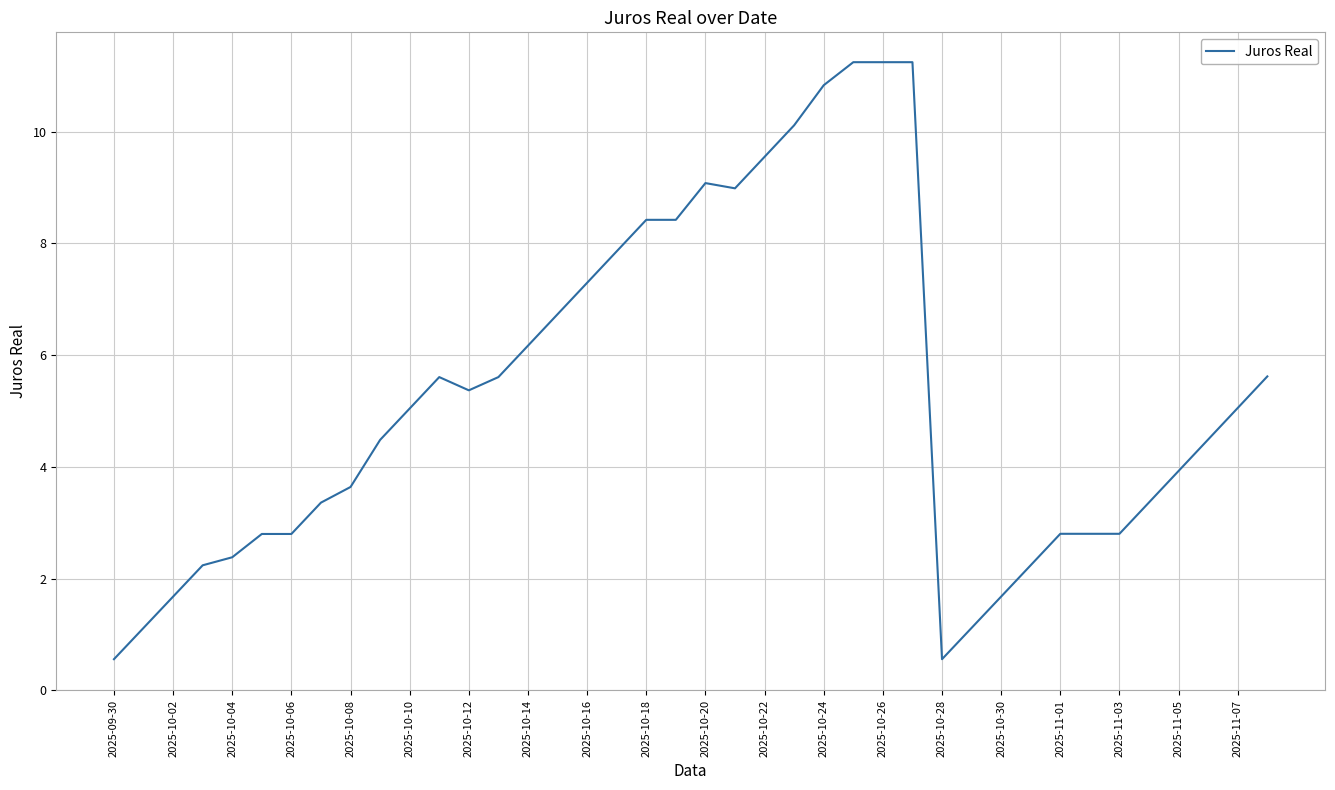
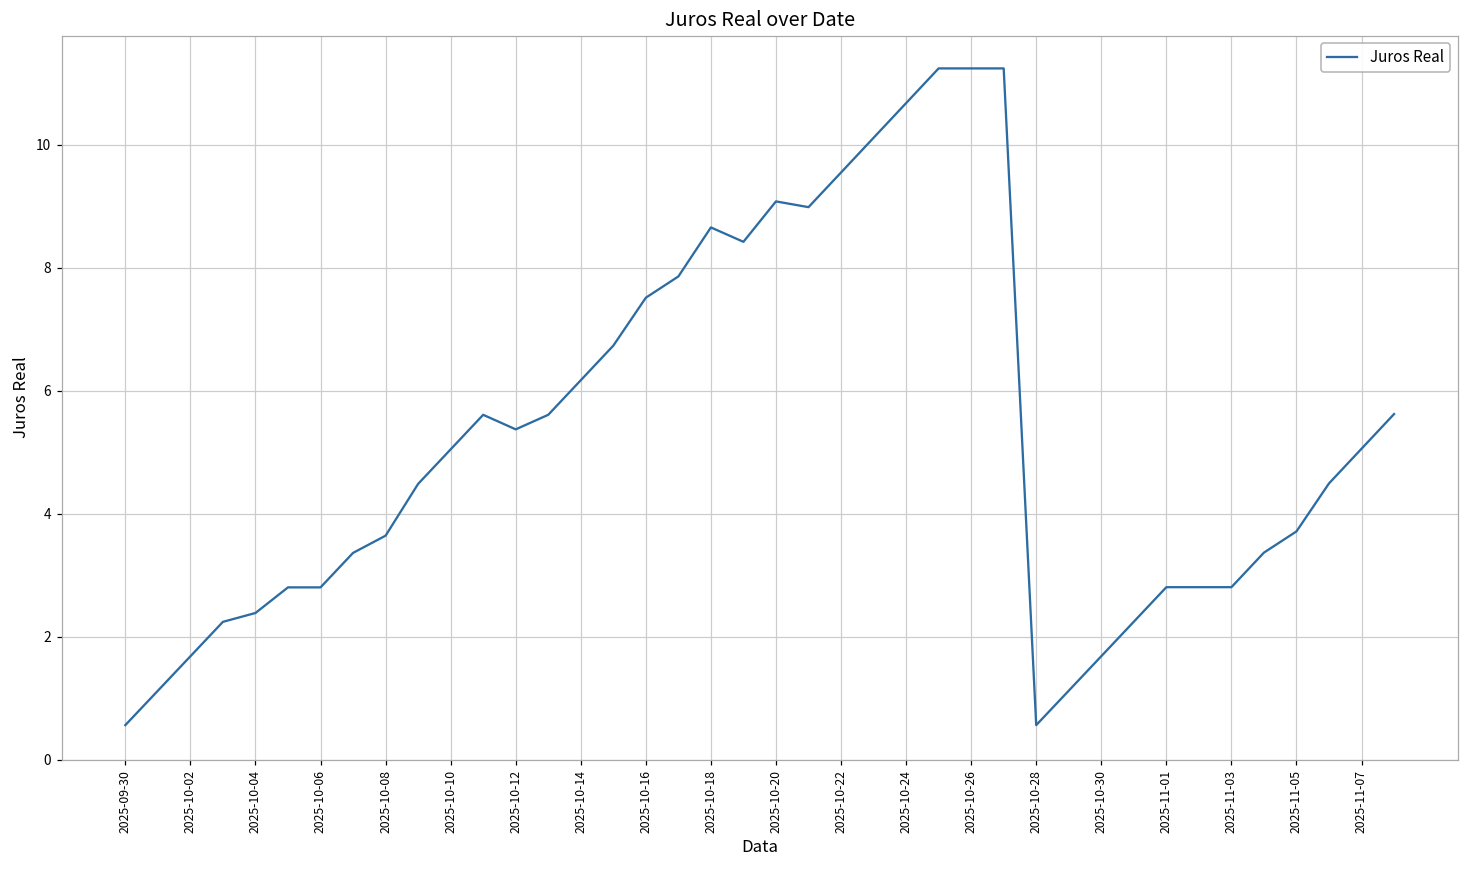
  {
    "2025-09-30": 0.6,
    "2025-10-02": 1.7,
    "2025-10-04": 2.4,
    "2025-10-06": 2.8,
    "2025-10-08": 3.6,
    "2025-10-10": 5.0,
    "2025-10-12": 5.4,
    "2025-10-14": 6.2,
-   "2025-10-16": 7.3,
-   "2025-10-18": 8.4,
+   "2025-10-16": 7.5,
+   "2025-10-18": 8.7,
    "2025-10-20": 9.1,
    "2025-10-22": 9.5,
-   "2025-10-24": 10.8,
+   "2025-10-24": 10.7,
    "2025-10-26": 11.2,
    "2025-10-28": 0.6,
    "2025-10-30": 1.7,
    "2025-11-01": 2.8,
    "2025-11-03": 2.8,
-   "2025-11-05": 3.9,
+   "2025-11-05": 3.7,
    "2025-11-07": 5.1
  }
